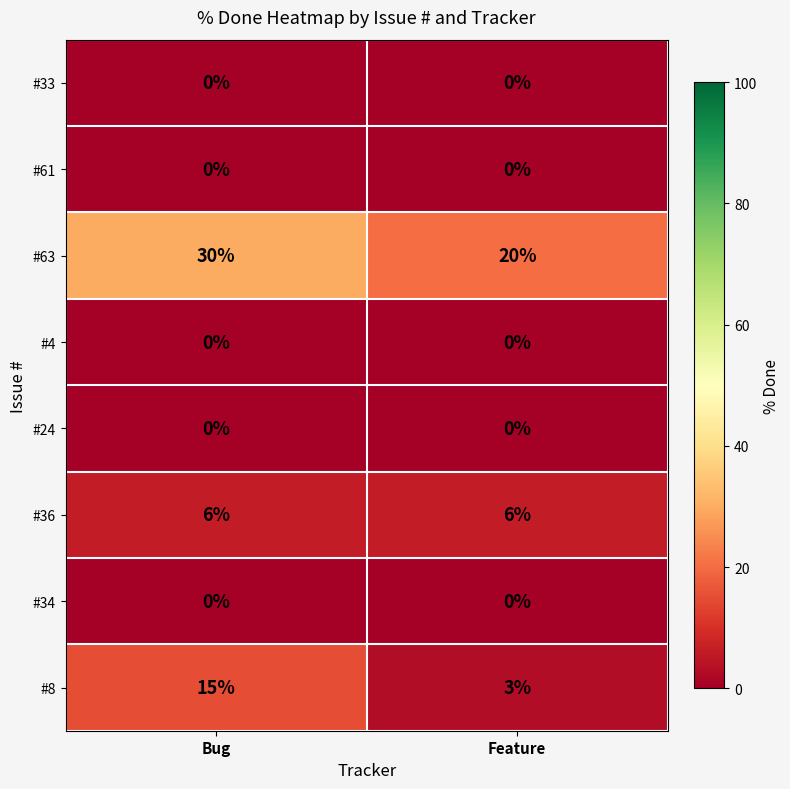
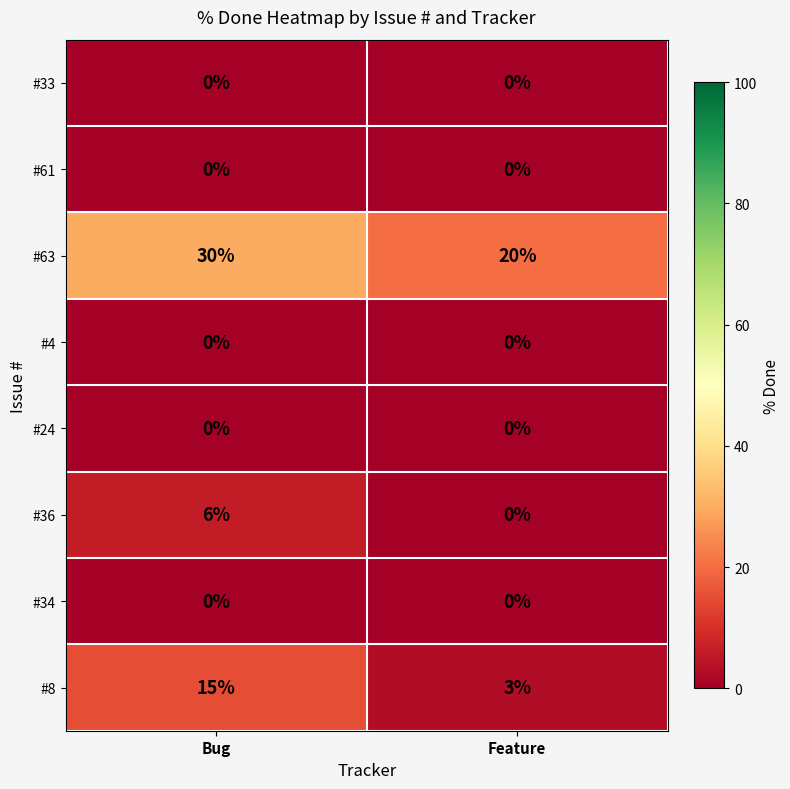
  {
    "#33": {
      "Bug": "0%",
      "Feature": "0%"
    },
    "#61": {
      "Bug": "0%",
      "Feature": "0%"
    },
    "#63": {
      "Bug": "30%",
      "Feature": "20%"
    },
    "#4": {
      "Bug": "0%",
      "Feature": "0%"
    },
    "#24": {
      "Bug": "0%",
      "Feature": "0%"
    },
    "#36": {
      "Bug": "6%",
-     "Feature": "6%"
+     "Feature": "0%"
    },
    "#34": {
      "Bug": "0%",
      "Feature": "0%"
    },
    "#8": {
      "Bug": "15%",
      "Feature": "3%"
    }
  }
